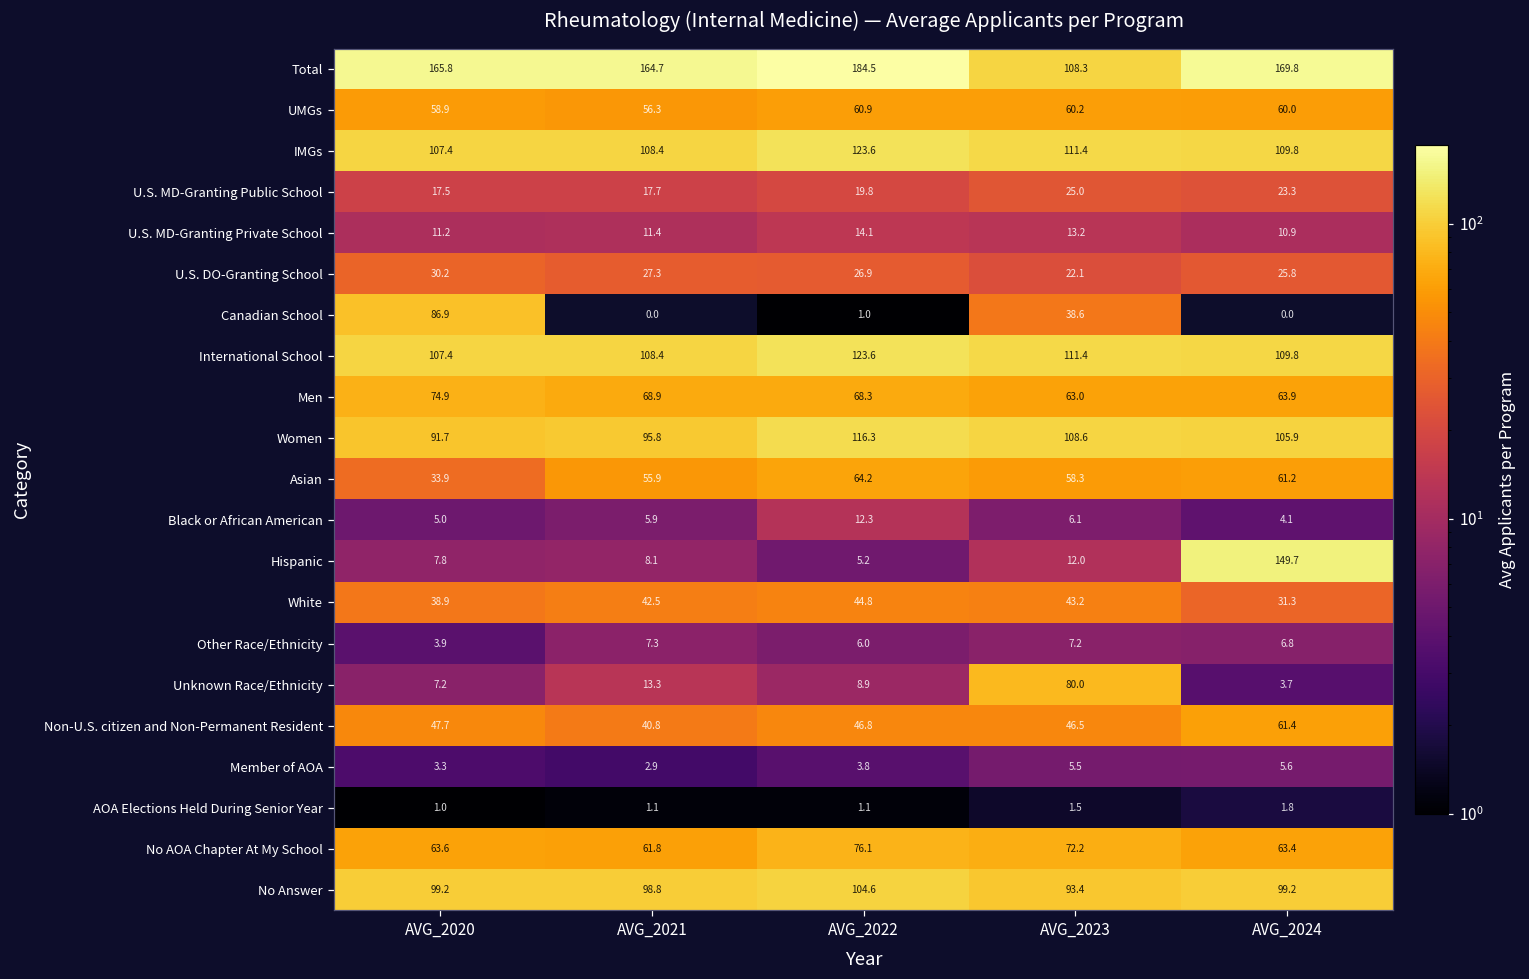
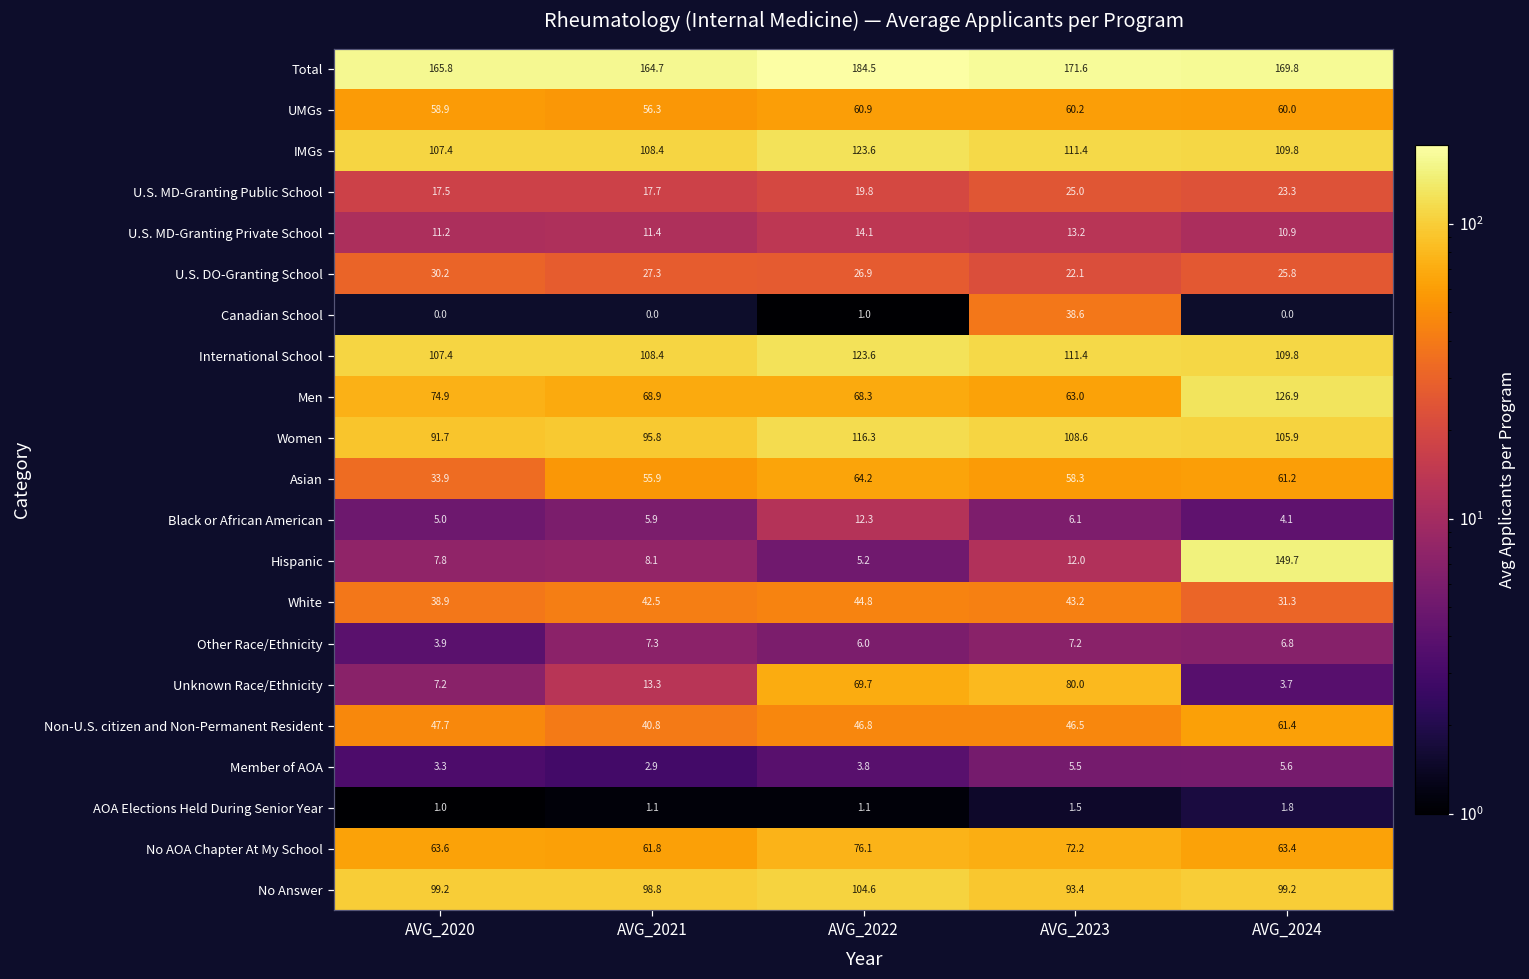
  {
    "Total": {
      "AVG_2020": 165.8,
      "AVG_2021": 164.7,
      "AVG_2022": 184.5,
-     "AVG_2023": 108.3,
+     "AVG_2023": 171.6,
      "AVG_2024": 169.8
    },
    "UMGs": {
      "AVG_2020": 58.9,
      "AVG_2021": 56.3,
      "AVG_2022": 60.9,
      "AVG_2023": 60.2,
      "AVG_2024": 60.0
    },
    "IMGs": {
      "AVG_2020": 107.4,
      "AVG_2021": 108.4,
      "AVG_2022": 123.6,
      "AVG_2023": 111.4,
      "AVG_2024": 109.8
    },
    "U.S. MD-Granting Public School": {
      "AVG_2020": 17.5,
      "AVG_2021": 17.7,
      "AVG_2022": 19.8,
      "AVG_2023": 25.0,
      "AVG_2024": 23.3
    },
    "U.S. MD-Granting Private School": {
      "AVG_2020": 11.2,
      "AVG_2021": 11.4,
      "AVG_2022": 14.1,
      "AVG_2023": 13.2,
      "AVG_2024": 10.9
    },
    "U.S. DO-Granting School": {
      "AVG_2020": 30.2,
      "AVG_2021": 27.3,
      "AVG_2022": 26.9,
      "AVG_2023": 22.1,
      "AVG_2024": 25.8
    },
    "Canadian School": {
-     "AVG_2020": 86.9,
+     "AVG_2020": 0.0,
      "AVG_2021": 0.0,
      "AVG_2022": 1.0,
      "AVG_2023": 38.6,
      "AVG_2024": 0.0
    },
    "International School": {
      "AVG_2020": 107.4,
      "AVG_2021": 108.4,
      "AVG_2022": 123.6,
      "AVG_2023": 111.4,
      "AVG_2024": 109.8
    },
    "Men": {
      "AVG_2020": 74.9,
      "AVG_2021": 68.9,
      "AVG_2022": 68.3,
      "AVG_2023": 63.0,
-     "AVG_2024": 63.9
+     "AVG_2024": 126.9
    },
    "Women": {
      "AVG_2020": 91.7,
      "AVG_2021": 95.8,
      "AVG_2022": 116.3,
      "AVG_2023": 108.6,
      "AVG_2024": 105.9
    },
    "Asian": {
      "AVG_2020": 33.9,
      "AVG_2021": 55.9,
      "AVG_2022": 64.2,
      "AVG_2023": 58.3,
      "AVG_2024": 61.2
    },
    "Black or African American": {
      "AVG_2020": 5.0,
      "AVG_2021": 5.9,
      "AVG_2022": 12.3,
      "AVG_2023": 6.1,
      "AVG_2024": 4.1
    },
    "Hispanic": {
      "AVG_2020": 7.8,
      "AVG_2021": 8.1,
      "AVG_2022": 5.2,
      "AVG_2023": 12.0,
      "AVG_2024": 149.7
    },
    "White": {
      "AVG_2020": 38.9,
      "AVG_2021": 42.5,
      "AVG_2022": 44.8,
      "AVG_2023": 43.2,
      "AVG_2024": 31.3
    },
    "Other Race/Ethnicity": {
      "AVG_2020": 3.9,
      "AVG_2021": 7.3,
      "AVG_2022": 6.0,
      "AVG_2023": 7.2,
      "AVG_2024": 6.8
    },
    "Unknown Race/Ethnicity": {
      "AVG_2020": 7.2,
      "AVG_2021": 13.3,
-     "AVG_2022": 8.9,
+     "AVG_2022": 69.7,
      "AVG_2023": 80.0,
      "AVG_2024": 3.7
    },
    "Non-U.S. citizen and Non-Permanent Resident": {
      "AVG_2020": 47.7,
      "AVG_2021": 40.8,
      "AVG_2022": 46.8,
      "AVG_2023": 46.5,
      "AVG_2024": 61.4
    },
    "Member of AOA": {
      "AVG_2020": 3.3,
      "AVG_2021": 2.9,
      "AVG_2022": 3.8,
      "AVG_2023": 5.5,
      "AVG_2024": 5.6
    },
    "AOA Elections Held During Senior Year": {
      "AVG_2020": 1.0,
      "AVG_2021": 1.1,
      "AVG_2022": 1.1,
      "AVG_2023": 1.5,
      "AVG_2024": 1.8
    },
    "No AOA Chapter At My School": {
      "AVG_2020": 63.6,
      "AVG_2021": 61.8,
      "AVG_2022": 76.1,
      "AVG_2023": 72.2,
      "AVG_2024": 63.4
    },
    "No Answer": {
      "AVG_2020": 99.2,
      "AVG_2021": 98.8,
      "AVG_2022": 104.6,
      "AVG_2023": 93.4,
      "AVG_2024": 99.2
    }
  }
